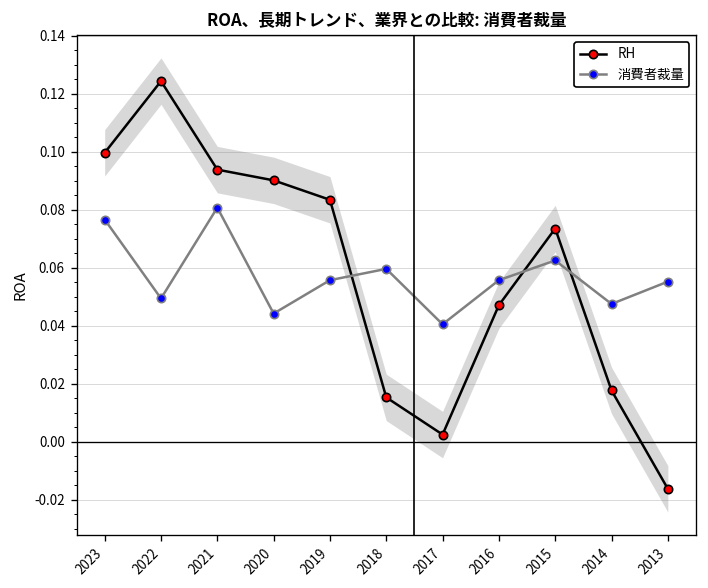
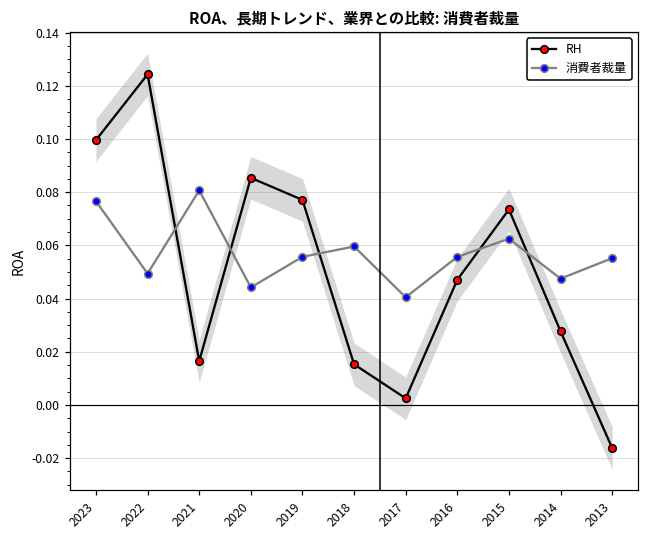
  {
    "RH": {
      "2023": 0.100,
      "2022": 0.124,
-     "2021": 0.094,
-     "2020": 0.090,
-     "2019": 0.083,
+     "2021": 0.017,
+     "2020": 0.085,
+     "2019": 0.077,
      "2018": 0.015,
      "2017": 0.003,
      "2016": 0.047,
      "2015": 0.074,
-     "2014": 0.018,
+     "2014": 0.028,
      "2013": -0.016
    }
  }
